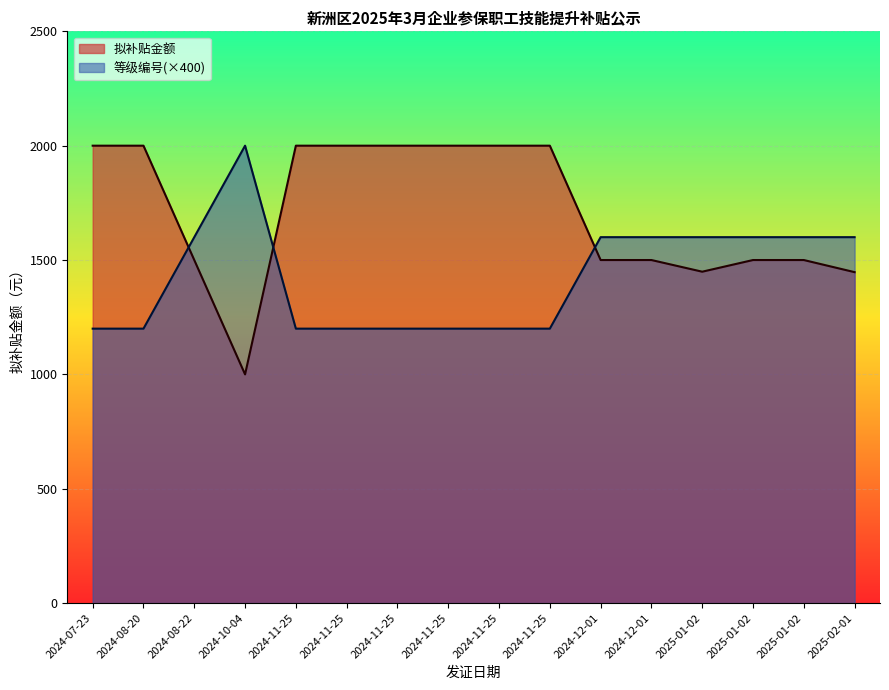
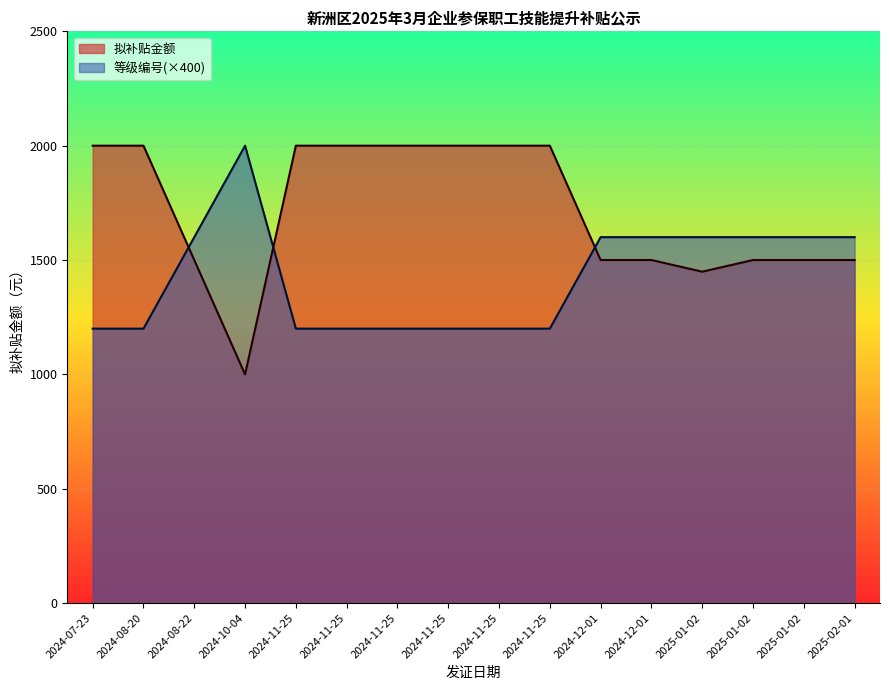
  {
    "拟补贴金额": {
      "2024-07-23": 2000,
      "2024-08-20": 2000,
      "2024-08-22": 1500,
      "2024-10-04": 1000,
-     "2025-02-01": 1450
+     "2025-02-01": 1500
    },
    "等级编号(×400)": {
      "2024-07-23": 1200,
      "2024-08-20": 1200,
      "2024-08-22": 1600,
      "2024-10-04": 2000,
      "2025-02-01": 1600
    }
  }
